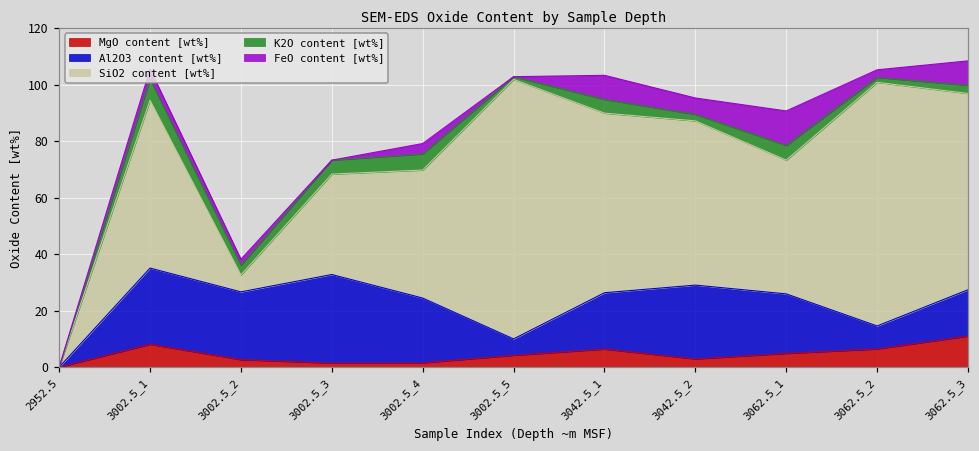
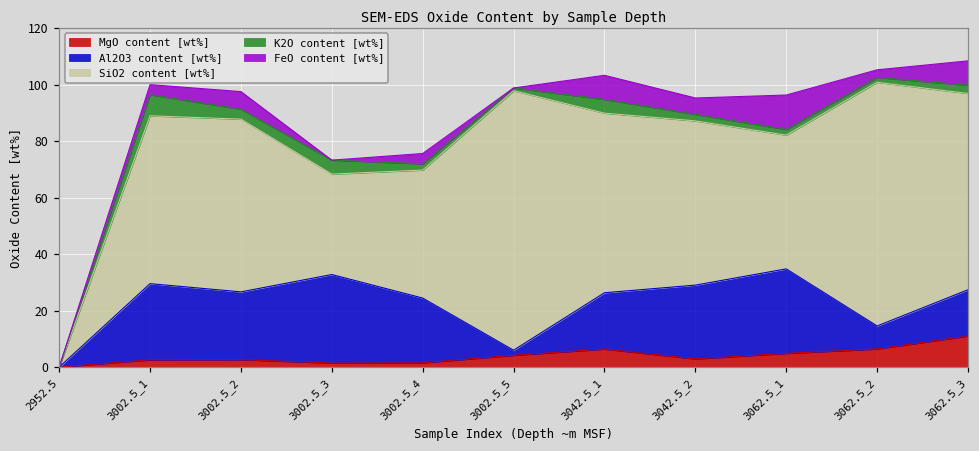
  {
    "MgO content [wt%]": {
-     "3002.5_1": 8,
+     "3002.5_1": 3,
      "3002.5_2": 3,
      "3002.5_3": 1,
      "3002.5_4": 2,
      "3002.5_5": 4,
      "3042.5_1": 6,
      "3042.5_2": 3,
      "3062.5_1": 5,
      "3062.5_2": 6,
      "3062.5_3": 11
    },
    "Al2O3 content [wt%]": {
      "3002.5_1": 27,
      "3002.5_2": 24,
      "3002.5_3": 31,
      "3002.5_4": 23,
-     "3002.5_5": 6,
+     "3002.5_5": 2,
      "3042.5_1": 20,
      "3042.5_2": 26,
-     "3062.5_1": 21,
+     "3062.5_1": 30,
      "3062.5_2": 8,
      "3062.5_3": 16
    },
    "SiO2 content [wt%]": {
      "3002.5_1": 59,
-     "3002.5_2": 6,
+     "3002.5_2": 61,
      "3002.5_3": 36,
      "3002.5_4": 45,
      "3042.5_1": 64,
      "3042.5_2": 58,
      "3062.5_1": 47,
      "3062.5_2": 86,
      "3062.5_3": 69
    },
    "K2O content [wt%]": {
      "3002.5_2": 3,
-     "3002.5_4": 6,
+     "3002.5_4": 2,
      "3042.5_1": 5,
      "3042.5_2": 2,
-     "3062.5_1": 5,
+     "3062.5_1": 2,
      "3062.5_2": 2,
      "3062.5_3": 3
    },
    "FeO content [wt%]": {
-     "3002.5_2": 2,
+     "3002.5_2": 6,
      "3002.5_4": 4,
      "3042.5_1": 9,
      "3042.5_2": 6,
      "3062.5_1": 12,
      "3062.5_2": 3,
      "3062.5_3": 9
    }
  }
